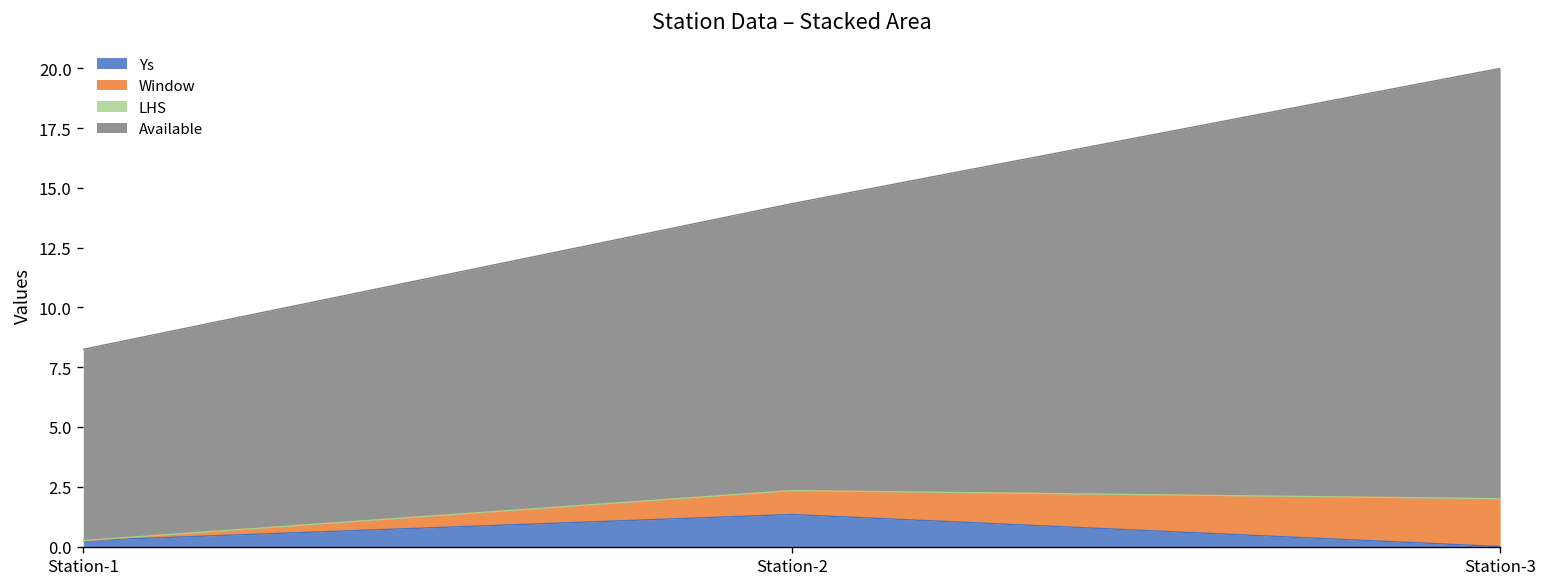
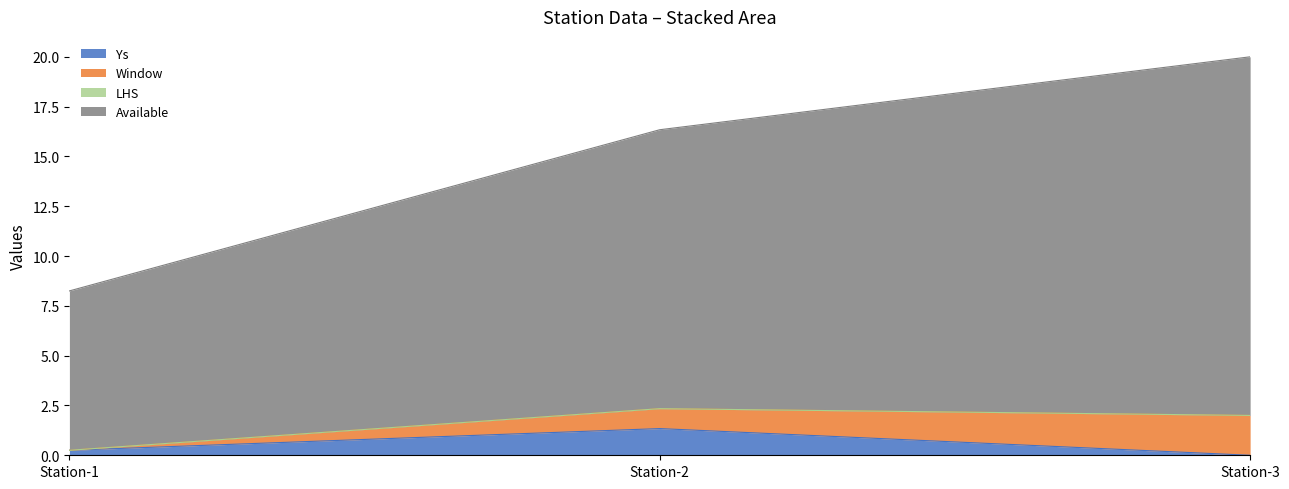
  {
    "Ys": {
      "Station-2": 1.3,
      "Station-3": 0
    },
    "Available": {
      "Station-1": 8,
-     "Station-2": 12,
+     "Station-2": 14,
      "Station-3": 18
    }
  }
